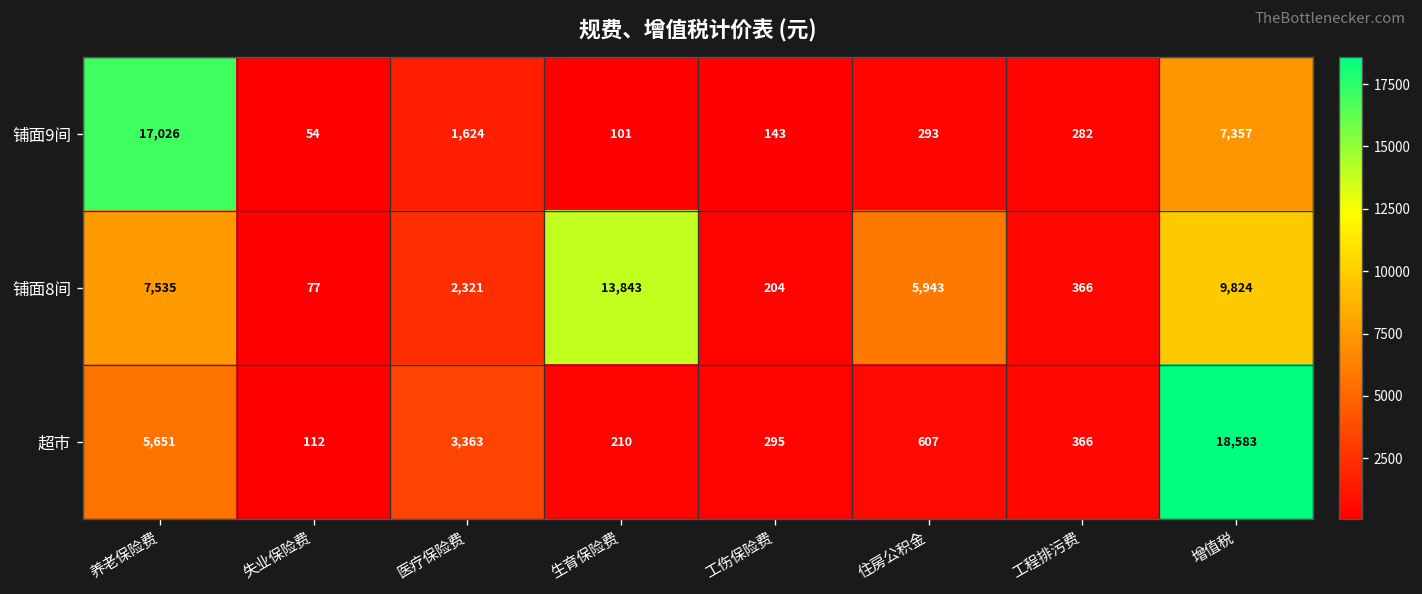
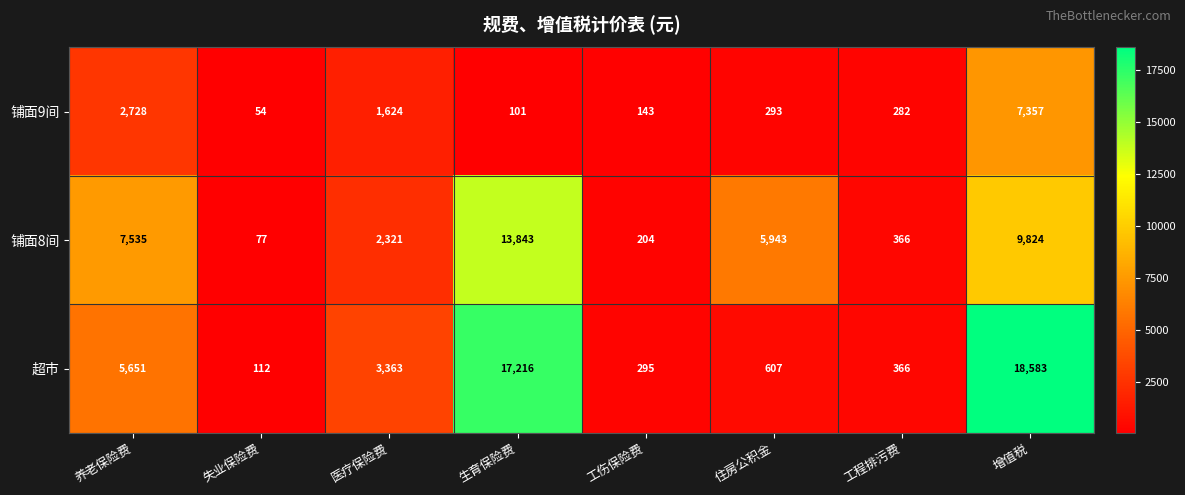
  {
    "铺面9间": {
-     "养老保险费": "17,026",
+     "养老保险费": "2,728",
      "失业保险费": "54",
      "医疗保险费": "1,624",
      "生育保险费": "101",
      "工伤保险费": "143",
      "住房公积金": "293",
      "工程排污费": "282",
      "增值税": "7,357"
    },
    "铺面8间": {
      "养老保险费": "7,535",
      "失业保险费": "77",
      "医疗保险费": "2,321",
      "生育保险费": "13,843",
      "工伤保险费": "204",
      "住房公积金": "5,943",
      "工程排污费": "366",
      "增值税": "9,824"
    },
    "超市": {
      "养老保险费": "5,651",
      "失业保险费": "112",
      "医疗保险费": "3,363",
-     "生育保险费": "210",
+     "生育保险费": "17,216",
      "工伤保险费": "295",
      "住房公积金": "607",
      "工程排污费": "366",
      "增值税": "18,583"
    }
  }
